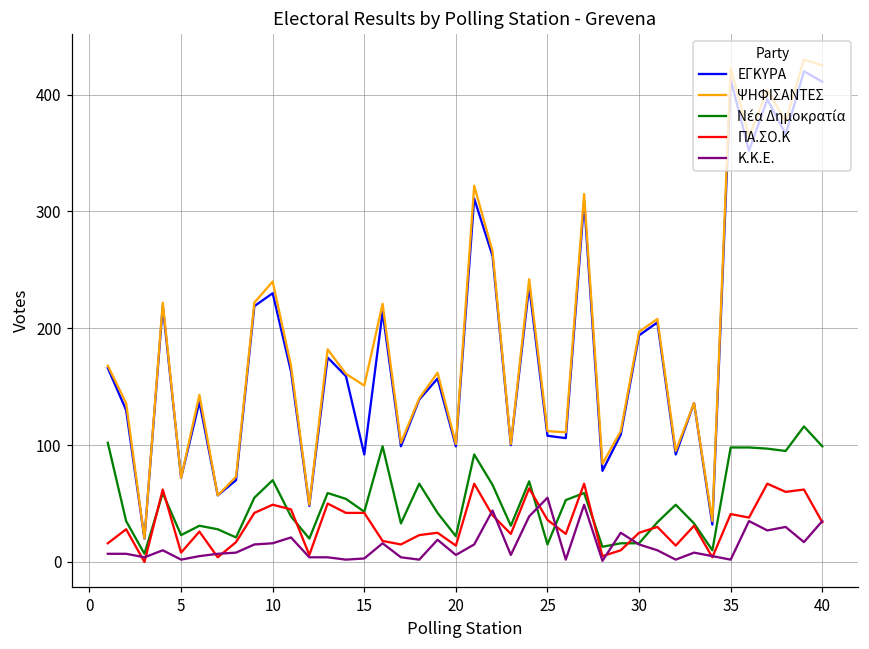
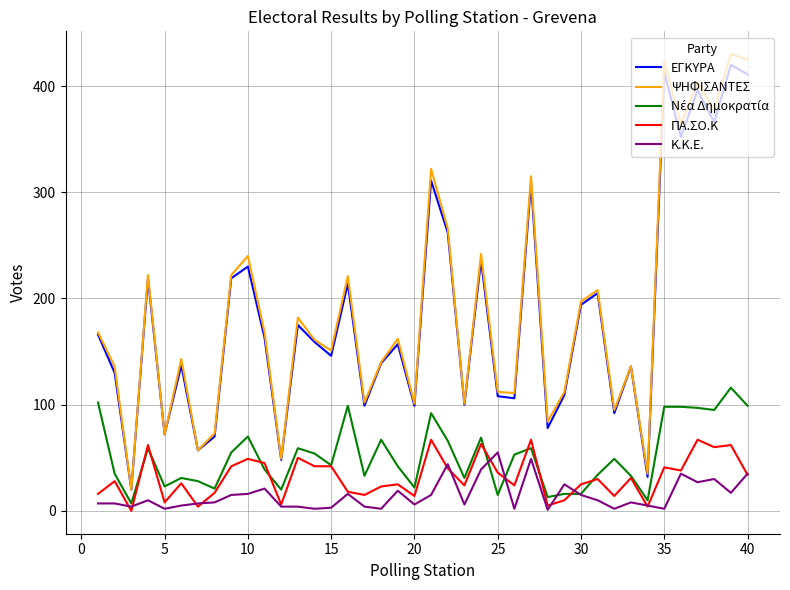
  {
    "ΕΓΚΥΡΑ": {
      "10": 230,
-     "15": 92,
+     "15": 146,
      "25": 108,
      "30": 194
    },
    "ΨΗΦΙΣΑΝΤΕΣ": {
      "10": 240,
      "15": 151,
      "25": 112,
      "30": 197
    },
    "Νέα Δημοκρατία": {
      "5": 23,
      "10": 70,
      "20": 22,
      "25": 15,
      "35": 98,
      "40": 99
    },
    "ΠΑ.ΣΟ.Κ": {
      "5": 8,
      "10": 49,
      "20": 14,
      "25": 36,
      "30": 25,
      "35": 41
    },
    "Κ.Κ.Ε.": {
      "5": 2,
      "10": 16,
      "15": 3,
      "20": 6,
      "25": 55,
      "35": 2
    }
  }
